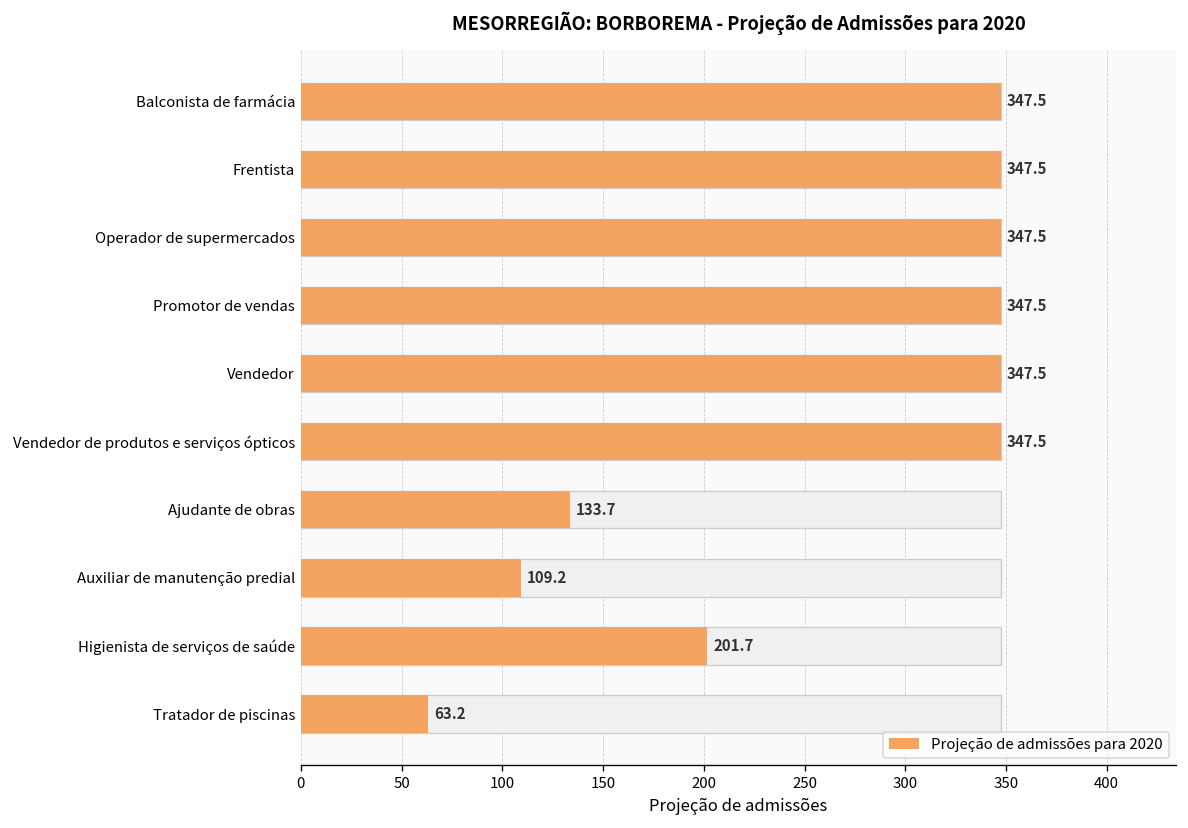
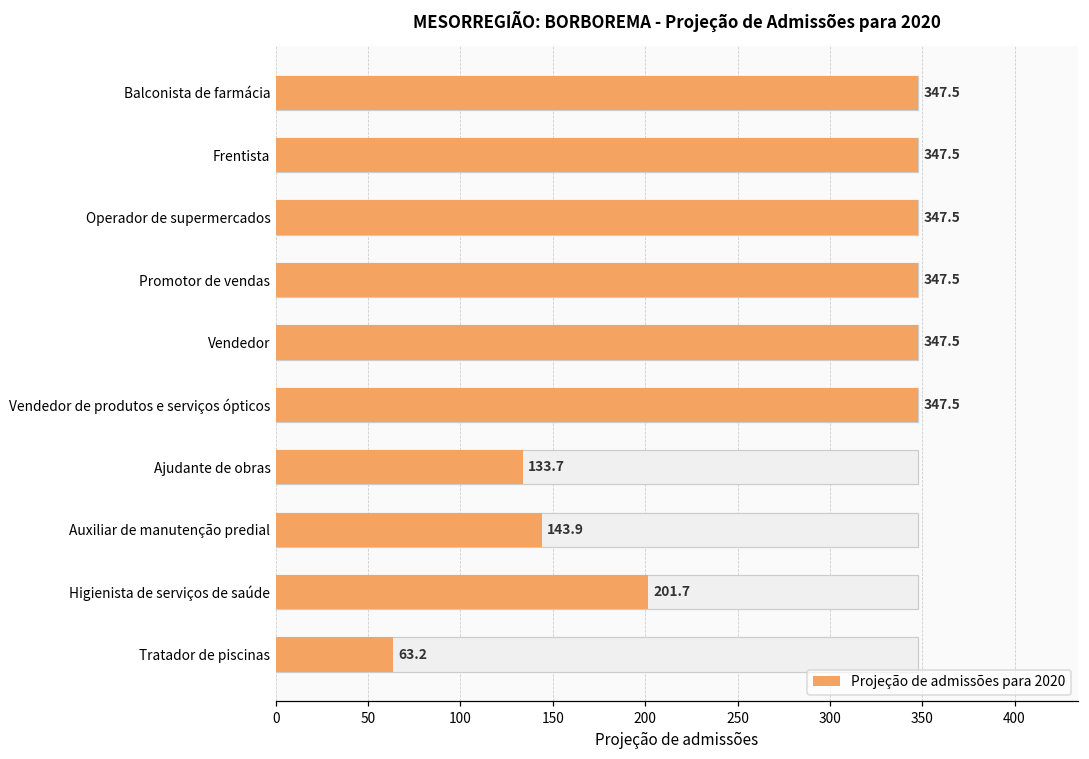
  {
    "Projeção de admissões para 2020": {
      "Balconista de farmácia": 347.5,
      "Frentista": 347.5,
      "Operador de supermercados": 347.5,
      "Promotor de vendas": 347.5,
      "Vendedor": 347.5,
      "Vendedor de produtos e serviços ópticos": 347.5,
-     "Auxiliar de manutenção predial": 109.2
+     "Auxiliar de manutenção predial": 143.9
    }
  }
